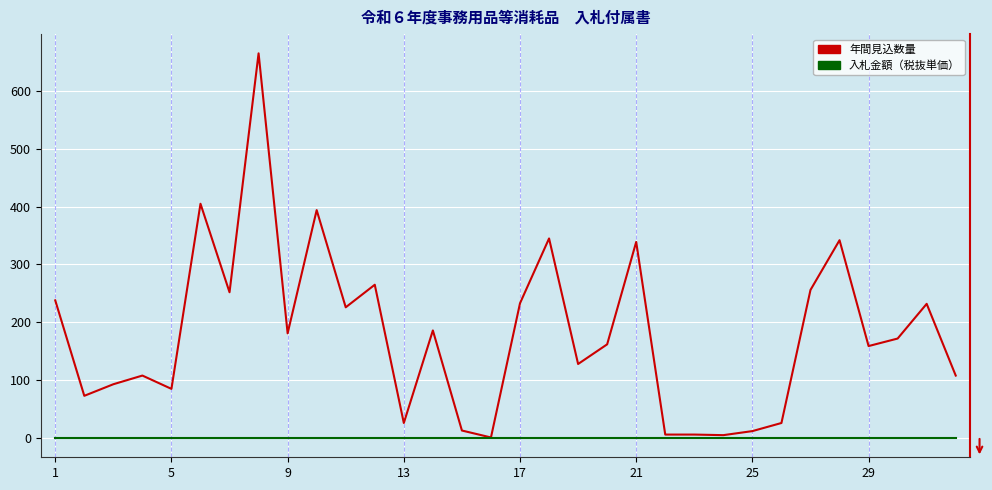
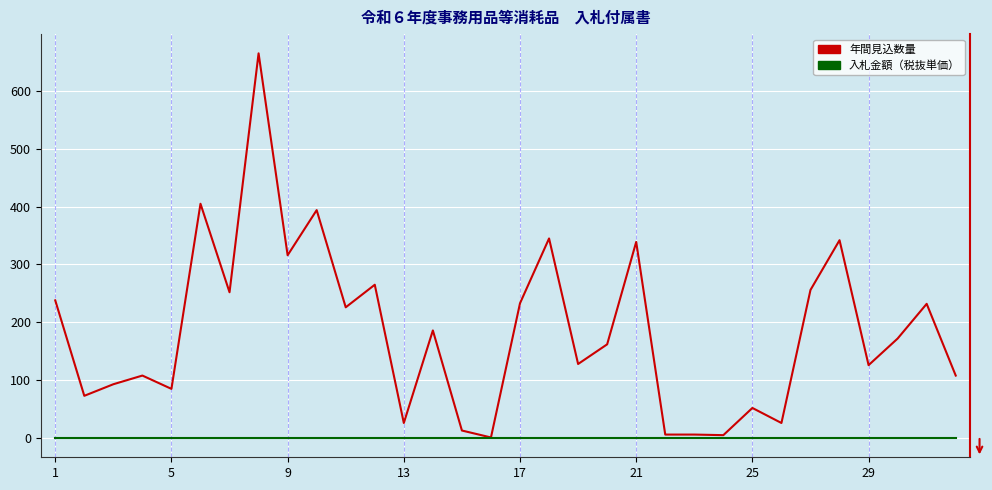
  {
    "年間見込数量": {
      "1": 240,
      "5": 90,
-     "9": 180,
+     "9": 320,
      "13": 30,
      "17": 230,
      "21": 340,
-     "25": 10,
-     "29": 160
+     "25": 50,
+     "29": 130
    },
    "入札金額（税抜単価）": {
      "1": 0,
      "5": 0,
      "9": 0,
      "13": 0,
      "17": 0,
      "21": 0,
      "25": 0,
      "29": 0
    }
  }
